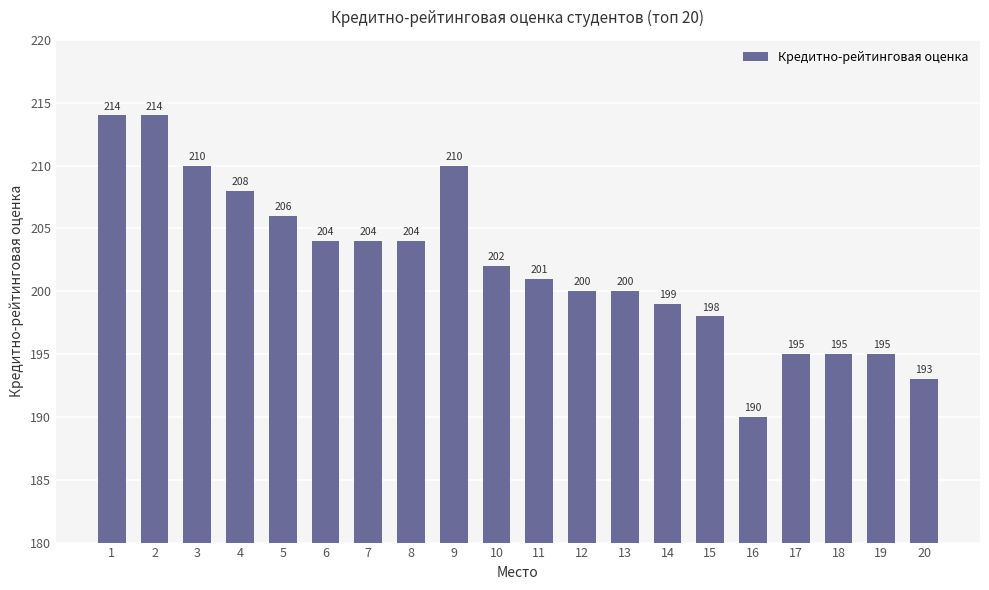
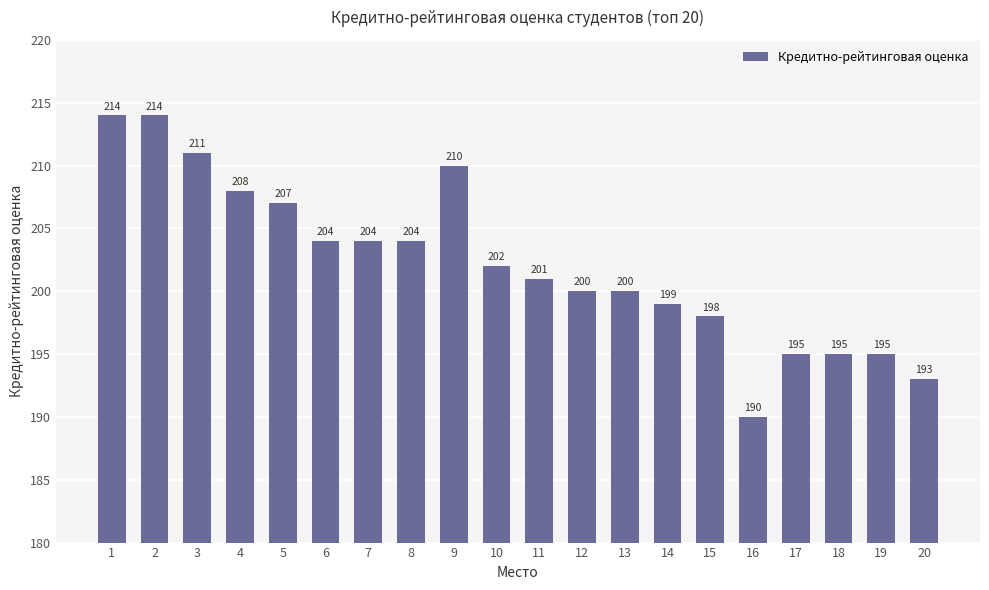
  {
    "1": 214,
    "2": 214,
-   "3": 210,
+   "3": 211,
    "4": 208,
-   "5": 206,
+   "5": 207,
    "6": 204,
    "7": 204,
    "8": 204,
    "9": 210,
    "10": 202,
    "11": 201,
    "12": 200,
    "13": 200,
    "14": 199,
    "15": 198,
    "16": 190,
    "17": 195,
    "18": 195,
    "19": 195,
    "20": 193
  }
